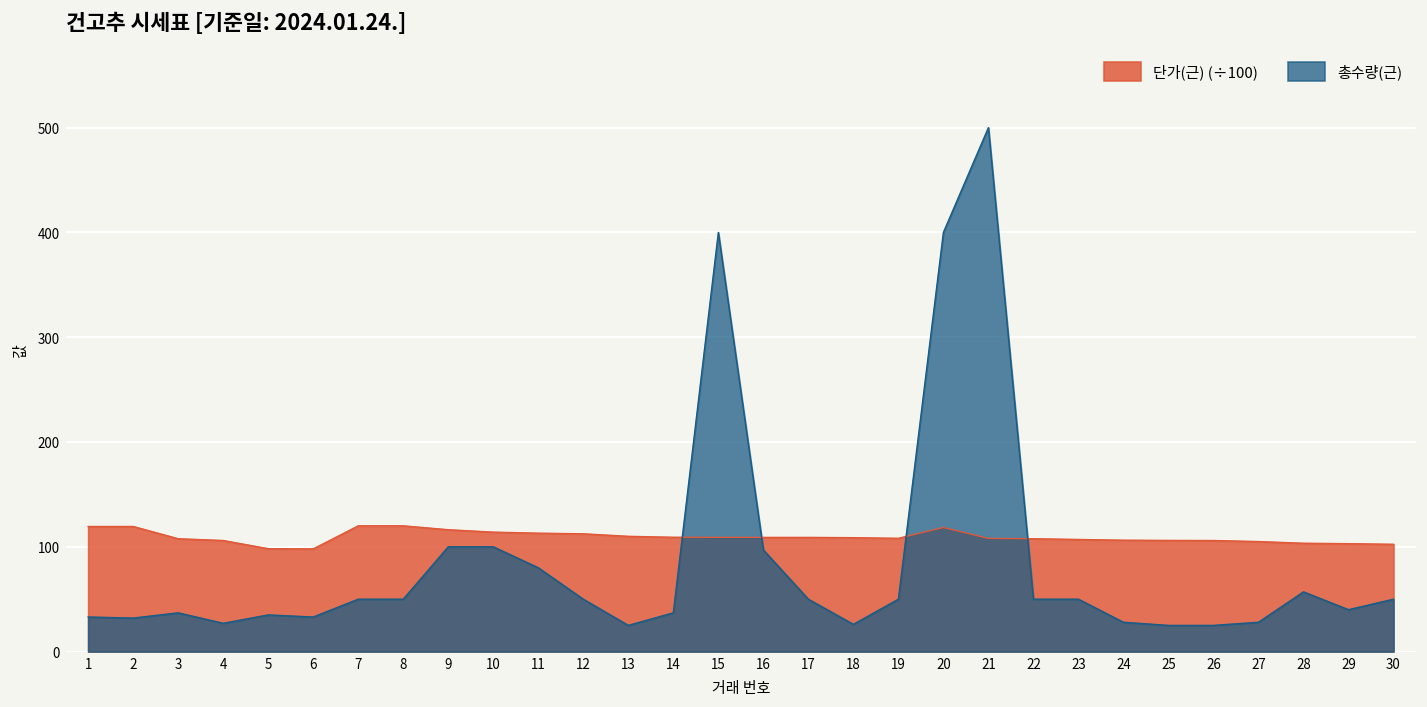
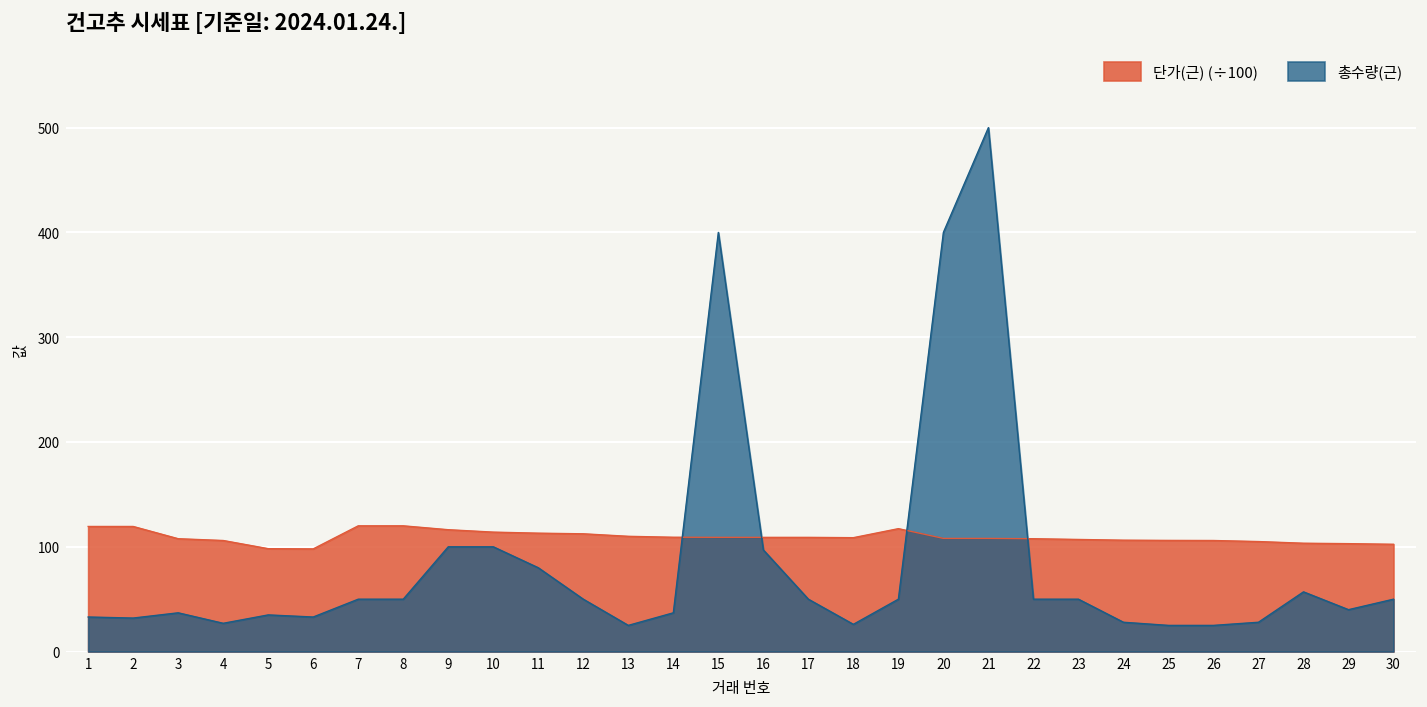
  {
    "단가(근) (÷100)": {
      "1": 120,
      "2": 120,
      "3": 110,
      "4": 110,
      "5": 100,
      "6": 100,
      "7": 120,
      "8": 120,
      "9": 120,
      "10": 110,
      "11": 110,
      "12": 110,
      "13": 110,
      "14": 110,
      "15": 110,
      "16": 110,
      "17": 110,
      "18": 110,
-     "19": 110,
-     "20": 120,
+     "19": 120,
+     "20": 110,
      "21": 110,
      "22": 110,
      "23": 110,
      "24": 110,
      "25": 110,
      "26": 110,
      "27": 110,
      "28": 100,
      "29": 100,
      "30": 100
    },
    "총수량(근)": {
      "1": 30,
      "2": 30,
      "3": 40,
      "4": 30,
      "5": 40,
      "6": 30,
      "7": 50,
      "8": 50,
      "9": 100,
      "10": 100,
      "11": 80,
      "12": 50,
      "13": 30,
      "14": 40,
      "15": 400,
      "16": 100,
      "17": 50,
      "18": 30,
      "19": 50,
      "20": 400,
      "21": 500,
      "22": 50,
      "23": 50,
      "24": 30,
      "25": 30,
      "26": 30,
      "27": 30,
      "28": 60,
      "29": 40,
      "30": 50
    }
  }
